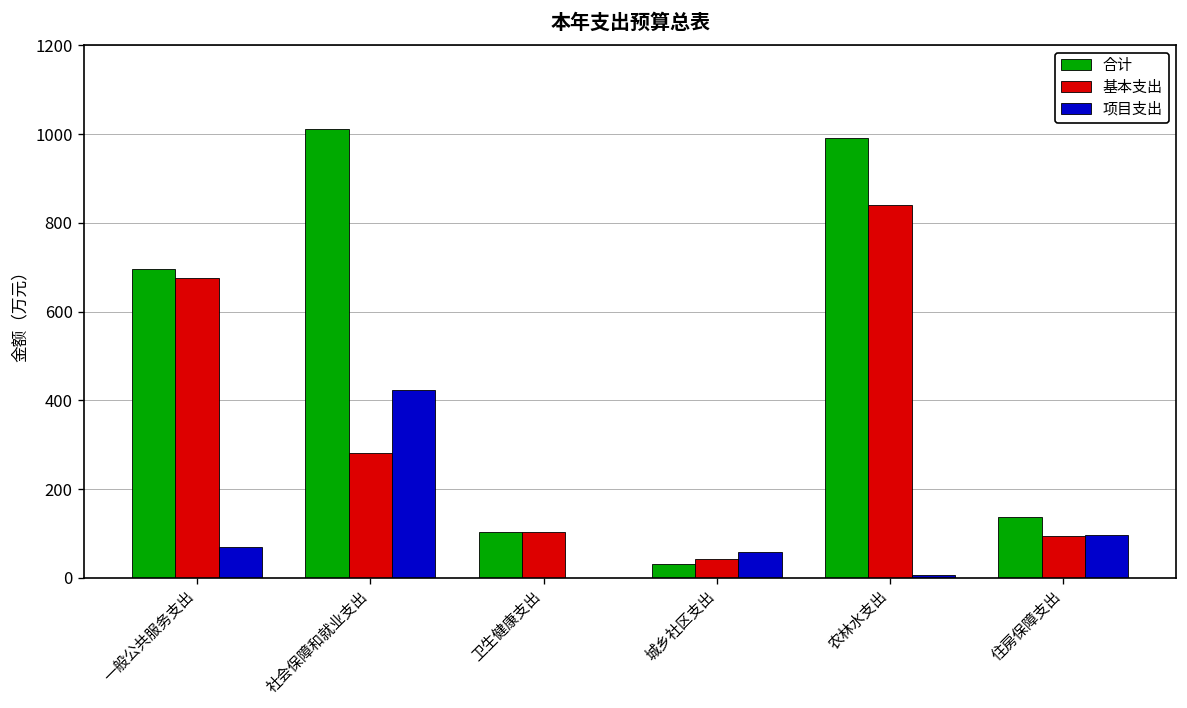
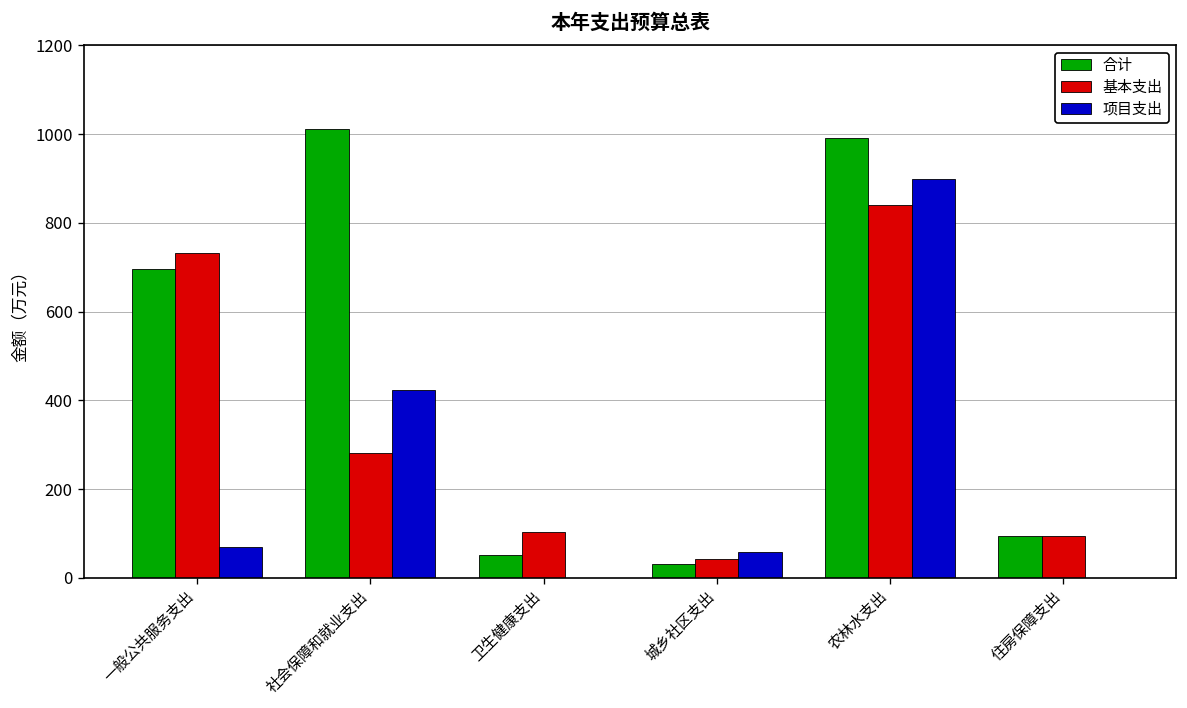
  {
    "合计": {
      "一般公共服务支出": 700,
      "社会保障和就业支出": 1010,
-     "卫生健康支出": 100,
+     "卫生健康支出": 50,
      "城乡社区支出": 30,
      "农林水支出": 990,
-     "住房保障支出": 140
+     "住房保障支出": 90
    },
    "基本支出": {
-     "一般公共服务支出": 680,
+     "一般公共服务支出": 730,
      "社会保障和就业支出": 280,
      "卫生健康支出": 100,
      "城乡社区支出": 40,
      "农林水支出": 840,
      "住房保障支出": 90
    },
    "项目支出": {
      "一般公共服务支出": 70,
      "社会保障和就业支出": 420,
      "卫生健康支出": 0,
      "城乡社区支出": 60,
-     "农林水支出": 10,
-     "住房保障支出": 100
+     "农林水支出": 900,
+     "住房保障支出": 0
    }
  }
